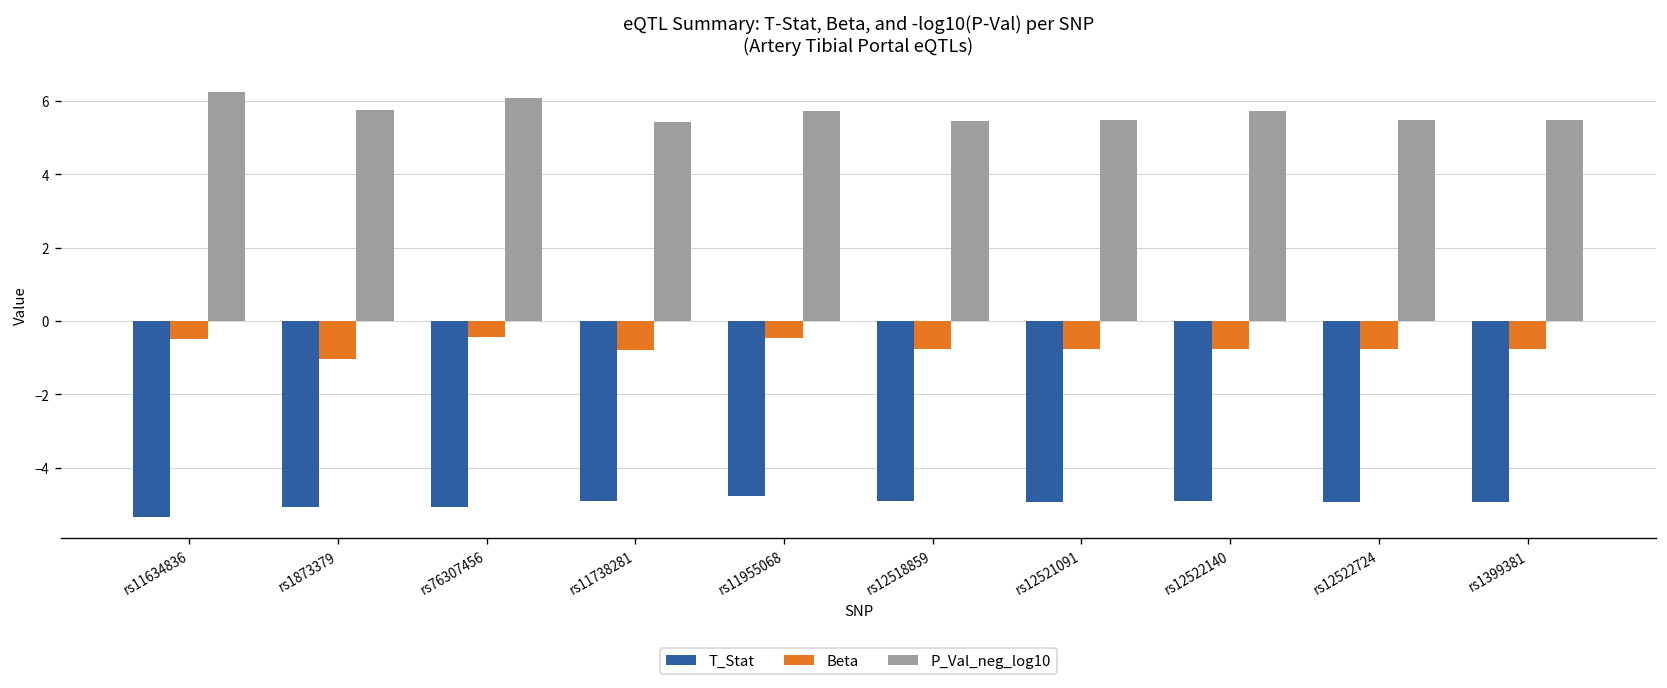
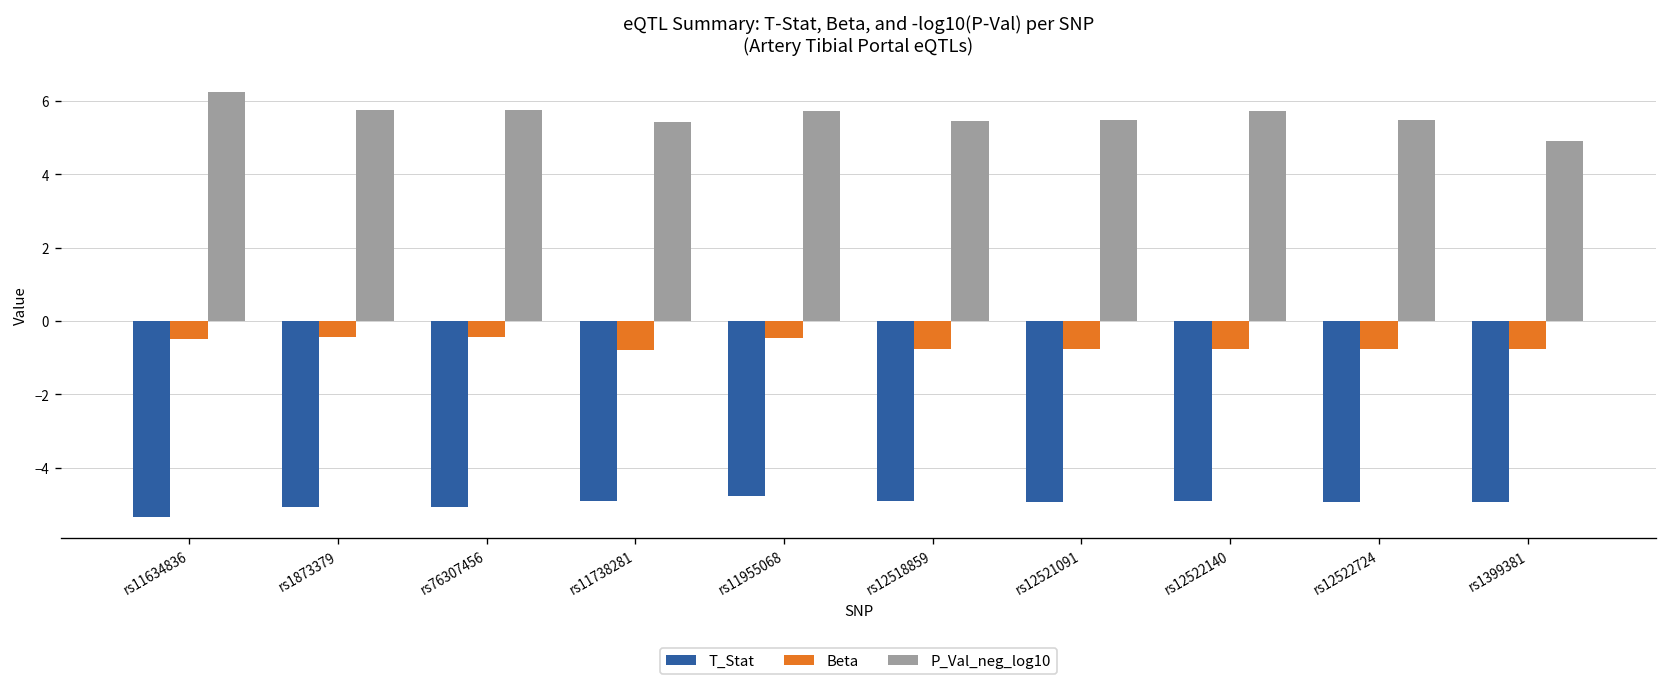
  {
    "T_Stat": {
      "rs11634836": -5.3,
      "rs1873379": -5.1,
      "rs76307456": -5.1,
      "rs11738281": -4.9,
      "rs11955068": -4.8,
      "rs12518859": -4.9,
      "rs12521091": -4.9,
      "rs12522140": -4.9,
      "rs12522724": -4.9,
      "rs1399381": -4.9
    },
    "Beta": {
      "rs11634836": -0.5,
-     "rs1873379": -1.0,
+     "rs1873379": -0.4,
      "rs76307456": -0.4,
      "rs11738281": -0.8,
      "rs11955068": -0.5,
      "rs12518859": -0.8,
      "rs12521091": -0.8,
      "rs12522140": -0.8,
      "rs12522724": -0.8,
      "rs1399381": -0.8
    },
    "P_Val_neg_log10": {
      "rs11634836": 6.2,
      "rs1873379": 5.8,
-     "rs76307456": 6.1,
+     "rs76307456": 5.7,
      "rs11738281": 5.4,
      "rs11955068": 5.7,
      "rs12518859": 5.5,
      "rs12521091": 5.5,
      "rs12522140": 5.7,
      "rs12522724": 5.5,
-     "rs1399381": 5.5
+     "rs1399381": 4.9
    }
  }
